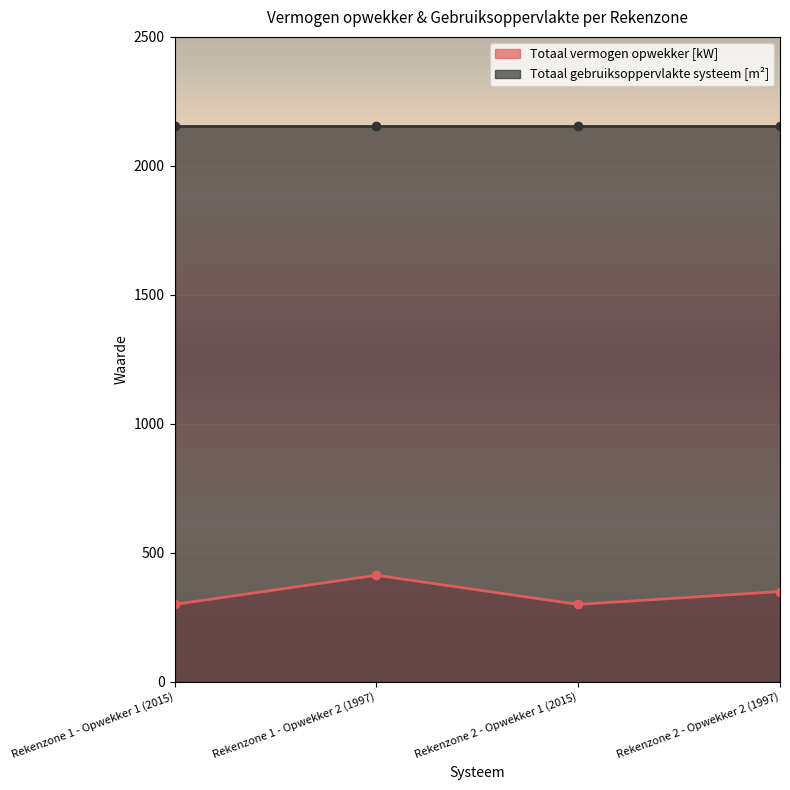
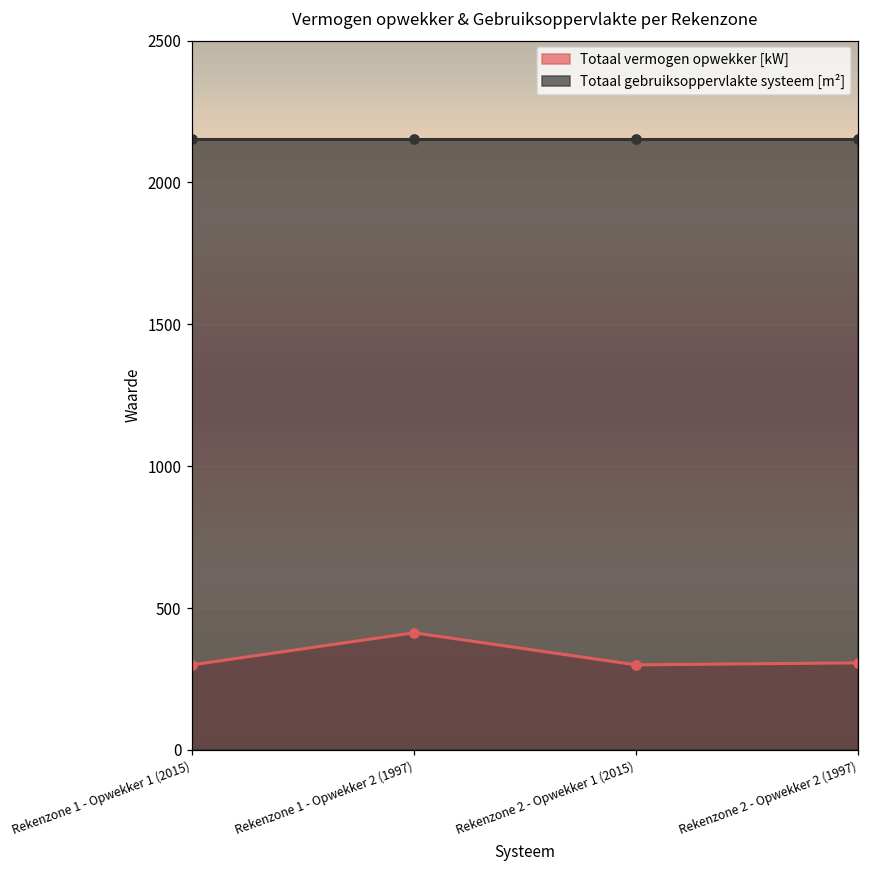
  {
    "Totaal vermogen opwekker [kW]": {
      "Rekenzone 1 - Opwekker 1 (2015)": 300,
      "Rekenzone 1 - Opwekker 2 (1997)": 410,
      "Rekenzone 2 - Opwekker 1 (2015)": 300,
-     "Rekenzone 2 - Opwekker 2 (1997)": 350
+     "Rekenzone 2 - Opwekker 2 (1997)": 310
    },
    "Totaal gebruiksoppervlakte systeem [m²]": {
      "Rekenzone 1 - Opwekker 1 (2015)": 2150,
      "Rekenzone 1 - Opwekker 2 (1997)": 2150,
      "Rekenzone 2 - Opwekker 1 (2015)": 2150,
      "Rekenzone 2 - Opwekker 2 (1997)": 2150
    }
  }
